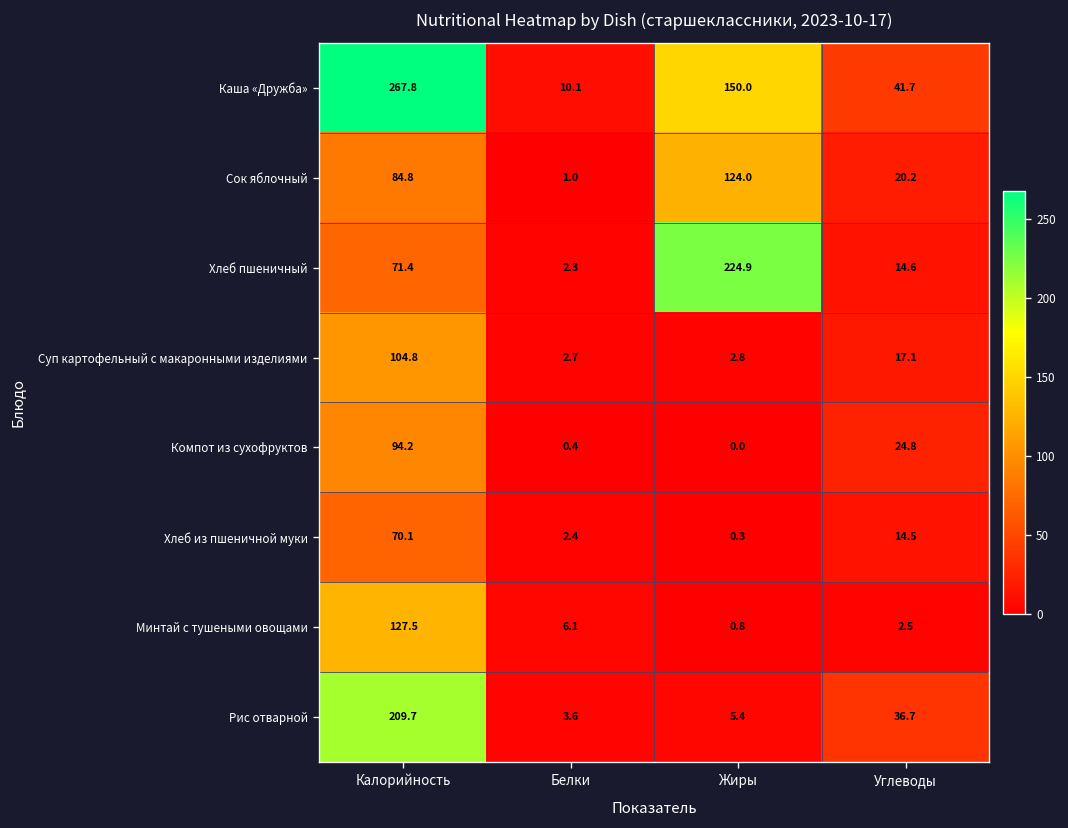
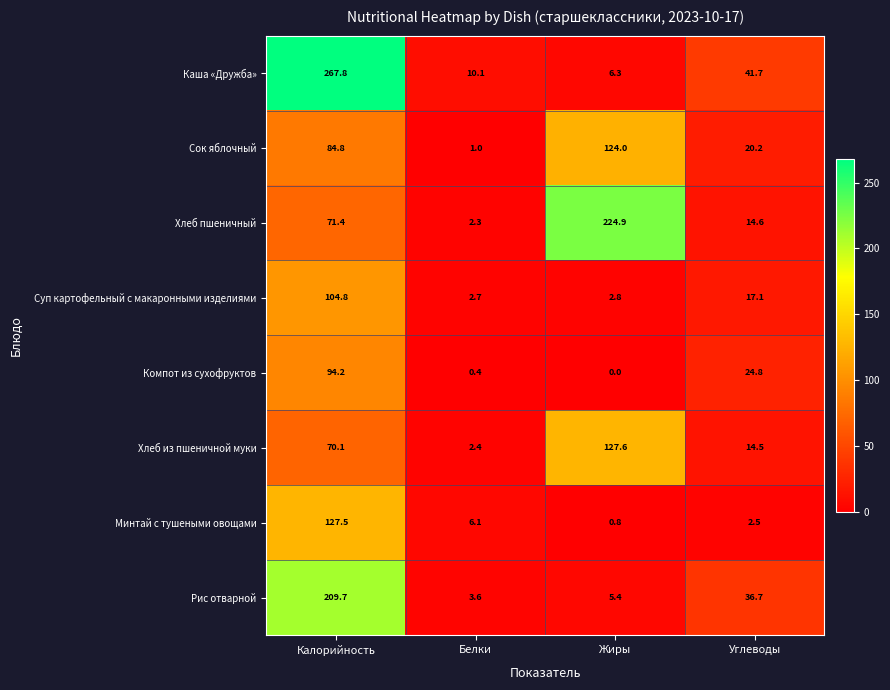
  {
    "Каша «Дружба»": {
      "Калорийность": 267.8,
      "Белки": 10.1,
-     "Жиры": 150.0,
+     "Жиры": 6.3,
      "Углеводы": 41.7
    },
    "Сок яблочный": {
      "Калорийность": 84.8,
      "Белки": 1.0,
      "Жиры": 124.0,
      "Углеводы": 20.2
    },
    "Хлеб пшеничный": {
      "Калорийность": 71.4,
      "Белки": 2.3,
      "Жиры": 224.9,
      "Углеводы": 14.6
    },
    "Суп картофельный с макаронными изделиями": {
      "Калорийность": 104.8,
      "Белки": 2.7,
      "Жиры": 2.8,
      "Углеводы": 17.1
    },
    "Компот из сухофруктов": {
      "Калорийность": 94.2,
      "Белки": 0.4,
      "Жиры": 0.0,
      "Углеводы": 24.8
    },
    "Хлеб из пшеничной муки": {
      "Калорийность": 70.1,
      "Белки": 2.4,
-     "Жиры": 0.3,
+     "Жиры": 127.6,
      "Углеводы": 14.5
    },
    "Минтай с тушеными овощами": {
      "Калорийность": 127.5,
      "Белки": 6.1,
      "Жиры": 0.8,
      "Углеводы": 2.5
    },
    "Рис отварной": {
      "Калорийность": 209.7,
      "Белки": 3.6,
      "Жиры": 5.4,
      "Углеводы": 36.7
    }
  }
